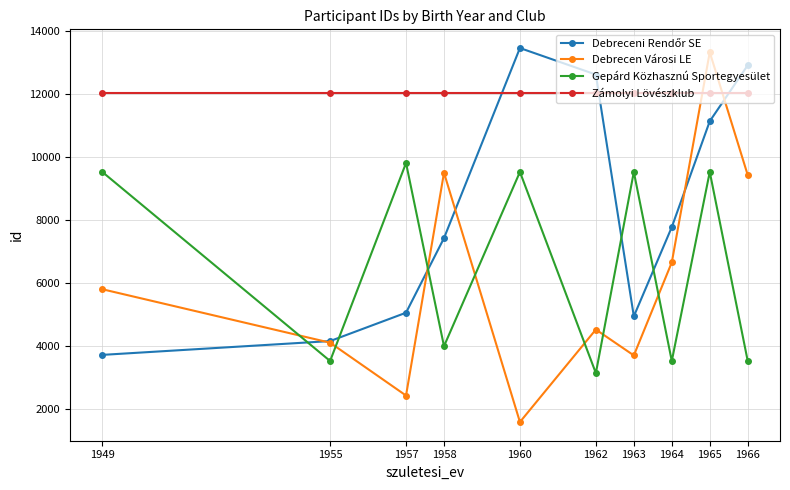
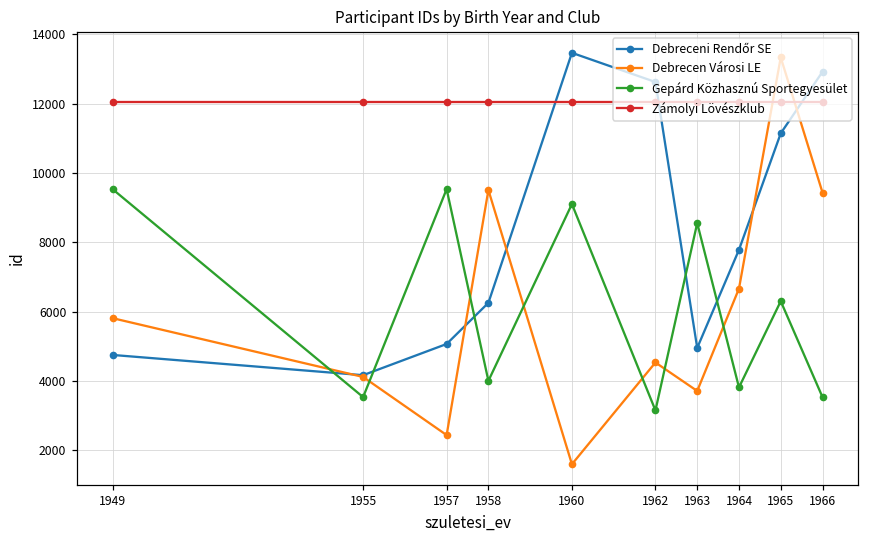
  {
    "Debreceni Rendőr SE": {
-     "1949": 3700,
+     "1949": 4800,
      "1957": 5100,
-     "1958": 7400,
+     "1958": 6300,
      "1960": 13500,
      "1963": 5000,
      "1964": 7800,
      "1965": 11100
    },
    "Debrecen Városi LE": {
      "1949": 5800,
      "1957": 2400,
      "1958": 9500,
      "1960": 1600,
      "1962": 4500,
      "1963": 3700,
      "1964": 6700,
      "1966": 9400
    },
    "Gepárd Közhasznú Sportegyesület": {
      "1949": 9500,
      "1955": 3500,
-     "1957": 9800,
+     "1957": 9500,
      "1958": 4000,
-     "1960": 9500,
+     "1960": 9100,
      "1962": 3200,
-     "1963": 9500,
-     "1964": 3500,
-     "1965": 9500,
+     "1963": 8600,
+     "1964": 3800,
+     "1965": 6300,
      "1966": 3500
    },
    "Zámolyi Lövészklub": {
      "1949": 12000,
      "1955": 12000,
      "1957": 12000,
      "1958": 12000,
      "1960": 12000
    }
  }
